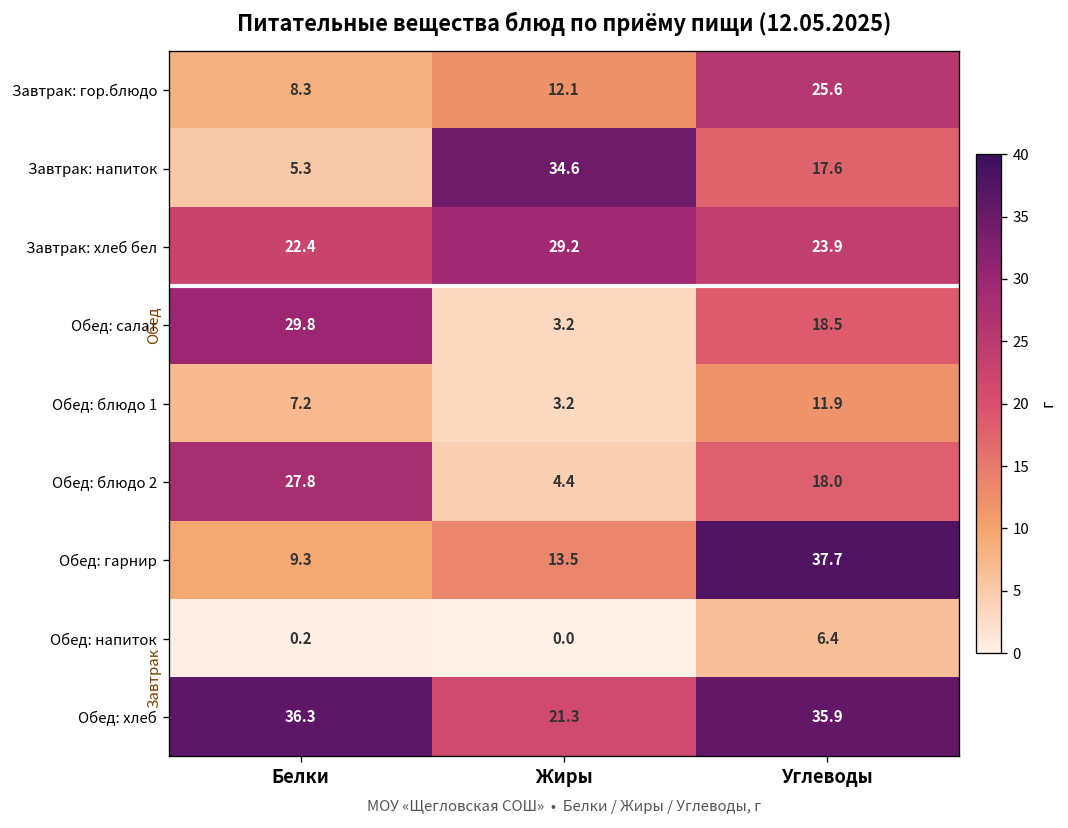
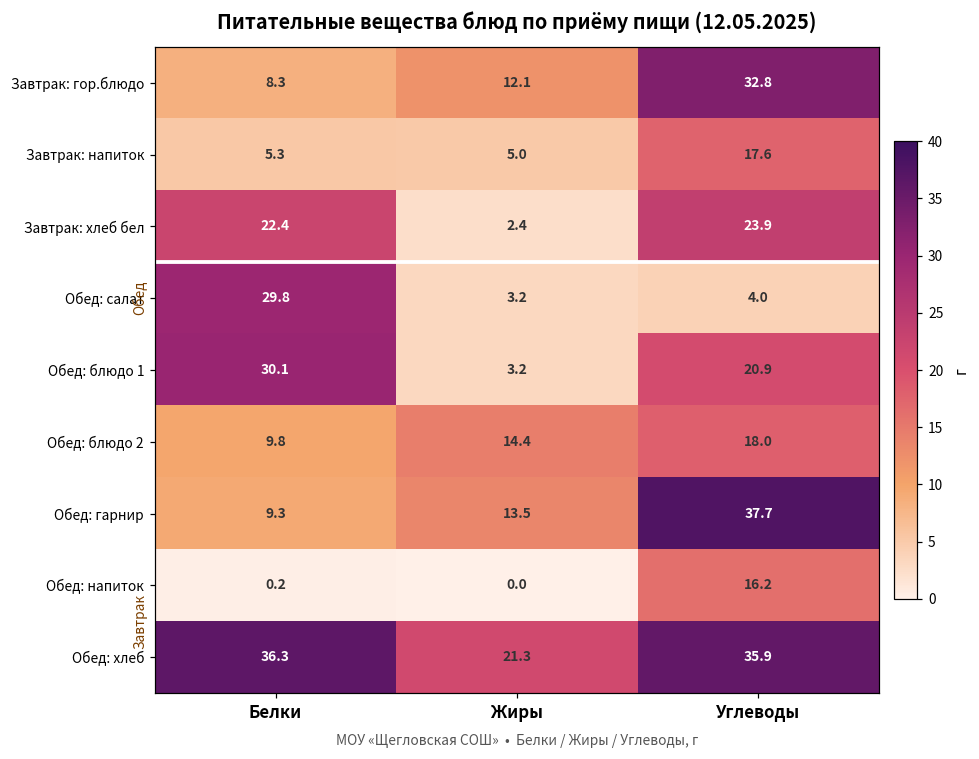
  {
    "Завтрак: гор.блюдо": {
      "Белки": 8.3,
      "Жиры": 12.1,
-     "Углеводы": 25.6
+     "Углеводы": 32.8
    },
    "Завтрак: напиток": {
      "Белки": 5.3,
-     "Жиры": 34.6,
+     "Жиры": 5.0,
      "Углеводы": 17.6
    },
    "Завтрак: хлеб бел": {
      "Белки": 22.4,
-     "Жиры": 29.2,
+     "Жиры": 2.4,
      "Углеводы": 23.9
    },
    "Обед: салат": {
      "Белки": 29.8,
      "Жиры": 3.2,
-     "Углеводы": 18.5
+     "Углеводы": 4.0
    },
    "Обед: блюдо 1": {
-     "Белки": 7.2,
+     "Белки": 30.1,
      "Жиры": 3.2,
-     "Углеводы": 11.9
+     "Углеводы": 20.9
    },
    "Обед: блюдо 2": {
-     "Белки": 27.8,
-     "Жиры": 4.4,
+     "Белки": 9.8,
+     "Жиры": 14.4,
      "Углеводы": 18.0
    },
    "Обед: гарнир": {
      "Белки": 9.3,
      "Жиры": 13.5,
      "Углеводы": 37.7
    },
    "Обед: напиток": {
      "Белки": 0.2,
      "Жиры": 0.0,
-     "Углеводы": 6.4
+     "Углеводы": 16.2
    },
    "Обед: хлеб": {
      "Белки": 36.3,
      "Жиры": 21.3,
      "Углеводы": 35.9
    }
  }
